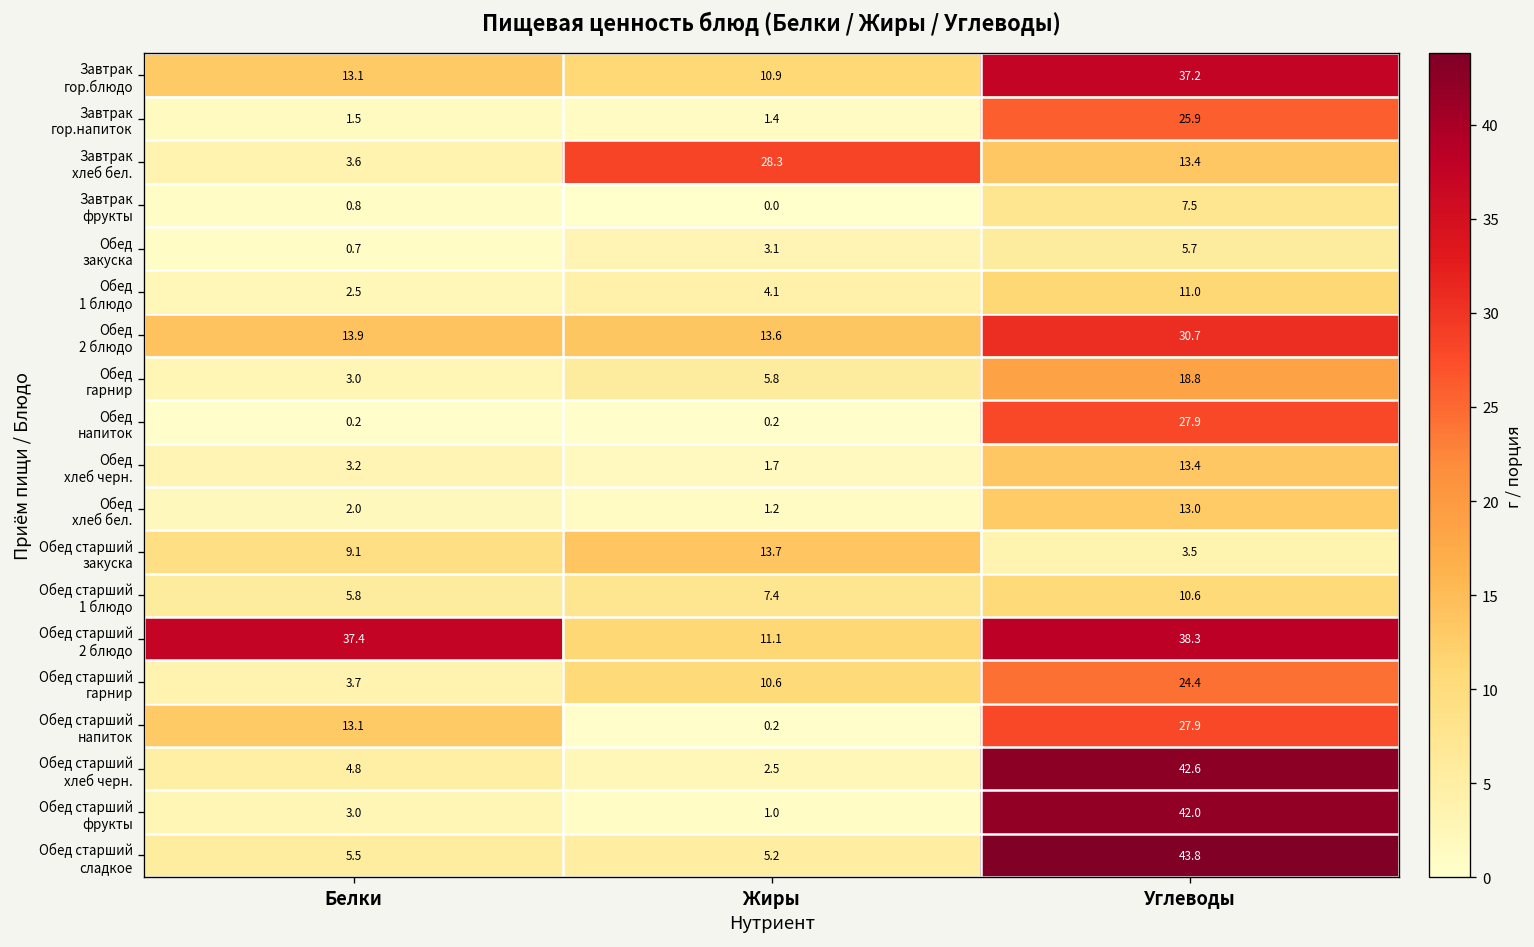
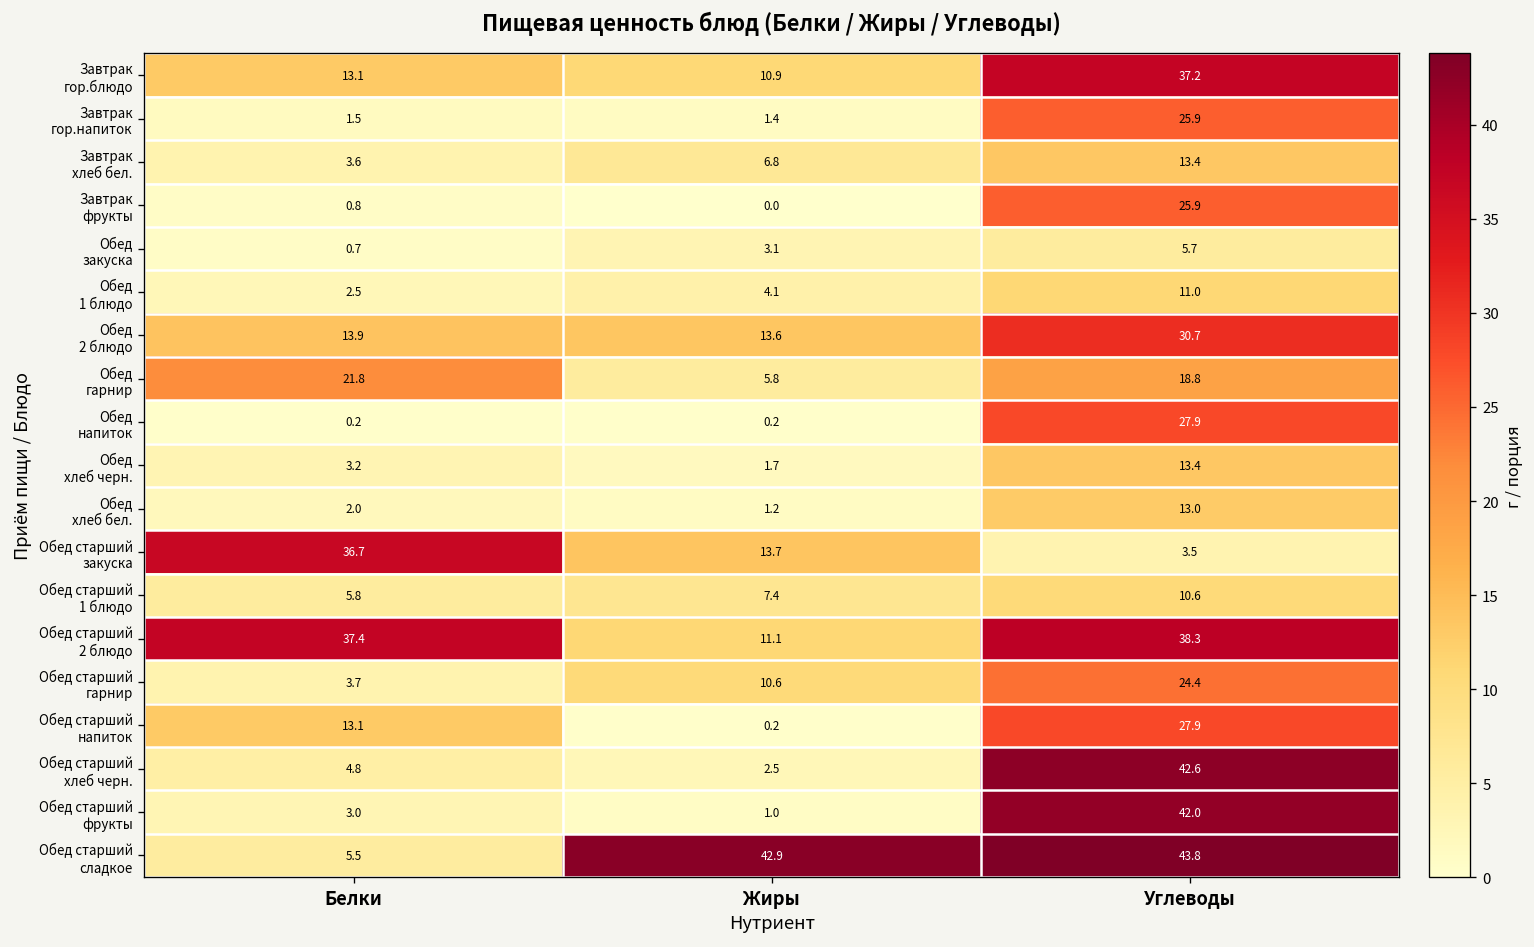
  {
    "Завтрак гор.блюдо": {
      "Белки": 13.1,
      "Жиры": 10.9,
      "Углеводы": 37.2
    },
    "Завтрак гор.напиток": {
      "Белки": 1.5,
      "Жиры": 1.4,
      "Углеводы": 25.9
    },
    "Завтрак хлеб бел.": {
      "Белки": 3.6,
-     "Жиры": 28.3,
+     "Жиры": 6.8,
      "Углеводы": 13.4
    },
    "Завтрак фрукты": {
      "Белки": 0.8,
      "Жиры": 0.0,
-     "Углеводы": 7.5
+     "Углеводы": 25.9
    },
    "Обед закуска": {
      "Белки": 0.7,
      "Жиры": 3.1,
      "Углеводы": 5.7
    },
    "Обед 1 блюдо": {
      "Белки": 2.5,
      "Жиры": 4.1,
      "Углеводы": 11.0
    },
    "Обед 2 блюдо": {
      "Белки": 13.9,
      "Жиры": 13.6,
      "Углеводы": 30.7
    },
    "Обед гарнир": {
-     "Белки": 3.0,
+     "Белки": 21.8,
      "Жиры": 5.8,
      "Углеводы": 18.8
    },
    "Обед напиток": {
      "Белки": 0.2,
      "Жиры": 0.2,
      "Углеводы": 27.9
    },
    "Обед хлеб черн.": {
      "Белки": 3.2,
      "Жиры": 1.7,
      "Углеводы": 13.4
    },
    "Обед хлеб бел.": {
      "Белки": 2.0,
      "Жиры": 1.2,
      "Углеводы": 13.0
    },
    "Обед старший закуска": {
-     "Белки": 9.1,
+     "Белки": 36.7,
      "Жиры": 13.7,
      "Углеводы": 3.5
    },
    "Обед старший 1 блюдо": {
      "Белки": 5.8,
      "Жиры": 7.4,
      "Углеводы": 10.6
    },
    "Обед старший 2 блюдо": {
      "Белки": 37.4,
      "Жиры": 11.1,
      "Углеводы": 38.3
    },
    "Обед старший гарнир": {
      "Белки": 3.7,
      "Жиры": 10.6,
      "Углеводы": 24.4
    },
    "Обед старший напиток": {
      "Белки": 13.1,
      "Жиры": 0.2,
      "Углеводы": 27.9
    },
    "Обед старший хлеб черн.": {
      "Белки": 4.8,
      "Жиры": 2.5,
      "Углеводы": 42.6
    },
    "Обед старший фрукты": {
      "Белки": 3.0,
      "Жиры": 1.0,
      "Углеводы": 42.0
    },
    "Обед старший сладкое": {
      "Белки": 5.5,
-     "Жиры": 5.2,
+     "Жиры": 42.9,
      "Углеводы": 43.8
    }
  }
